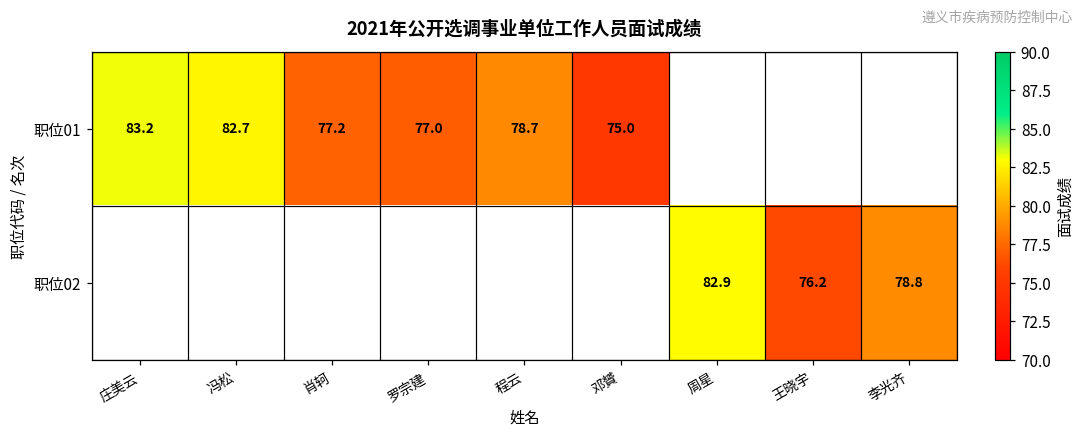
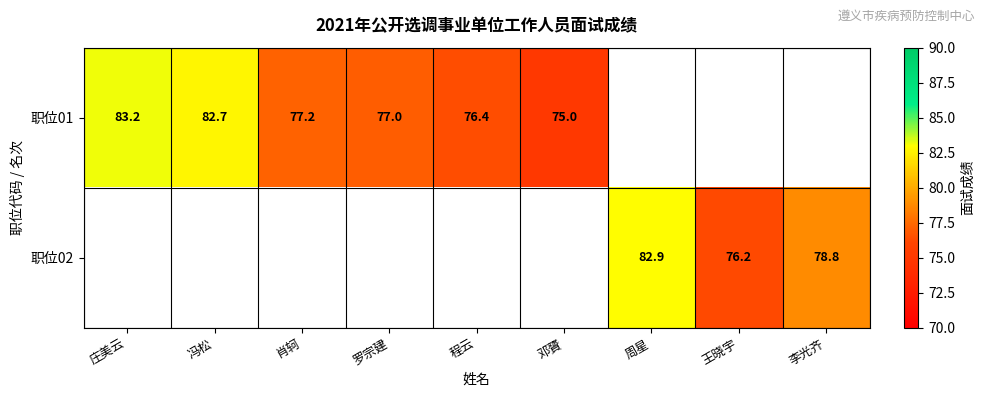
  {
    "职位01": {
      "庄美云": 83.2,
      "冯松": 82.7,
      "肖轲": 77.2,
      "罗宗建": 77.0,
-     "程云": 78.7,
+     "程云": 76.4,
      "邓贇": 75.0
    },
    "职位02": {
      "周星": 82.9,
      "王晓宇": 76.2,
      "李光齐": 78.8
    }
  }
